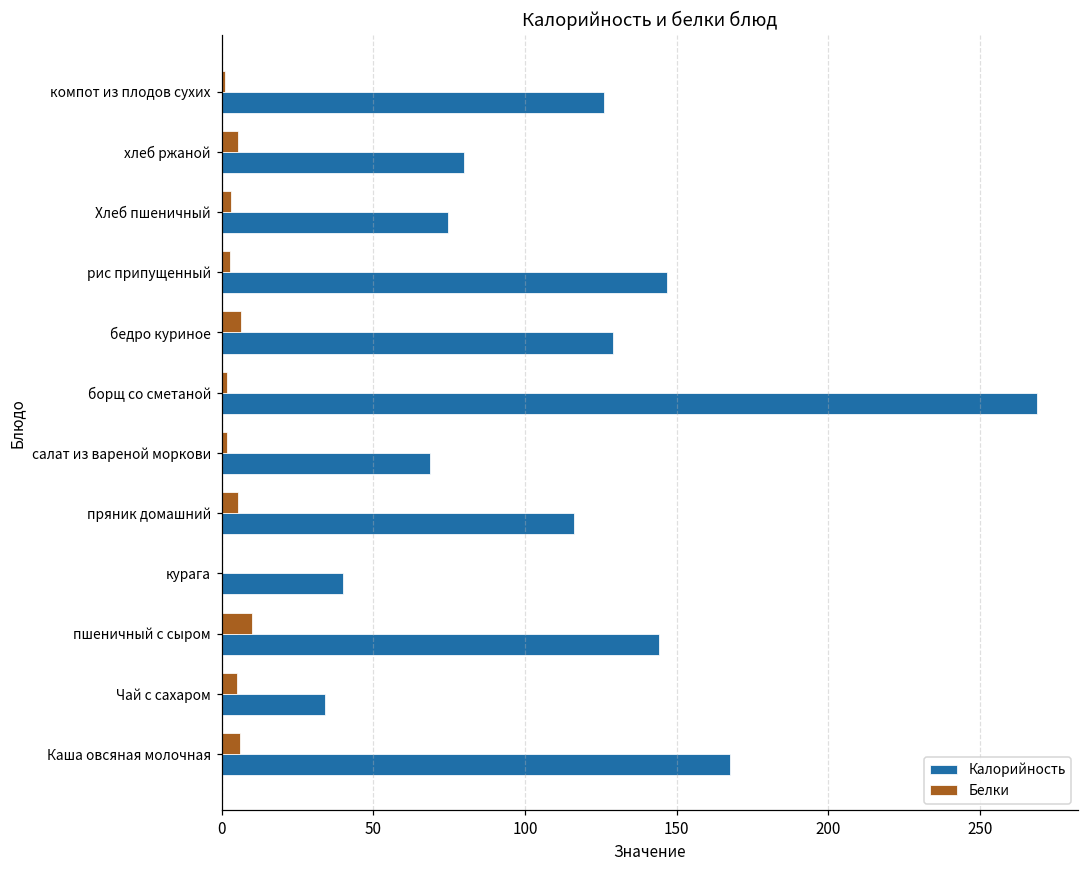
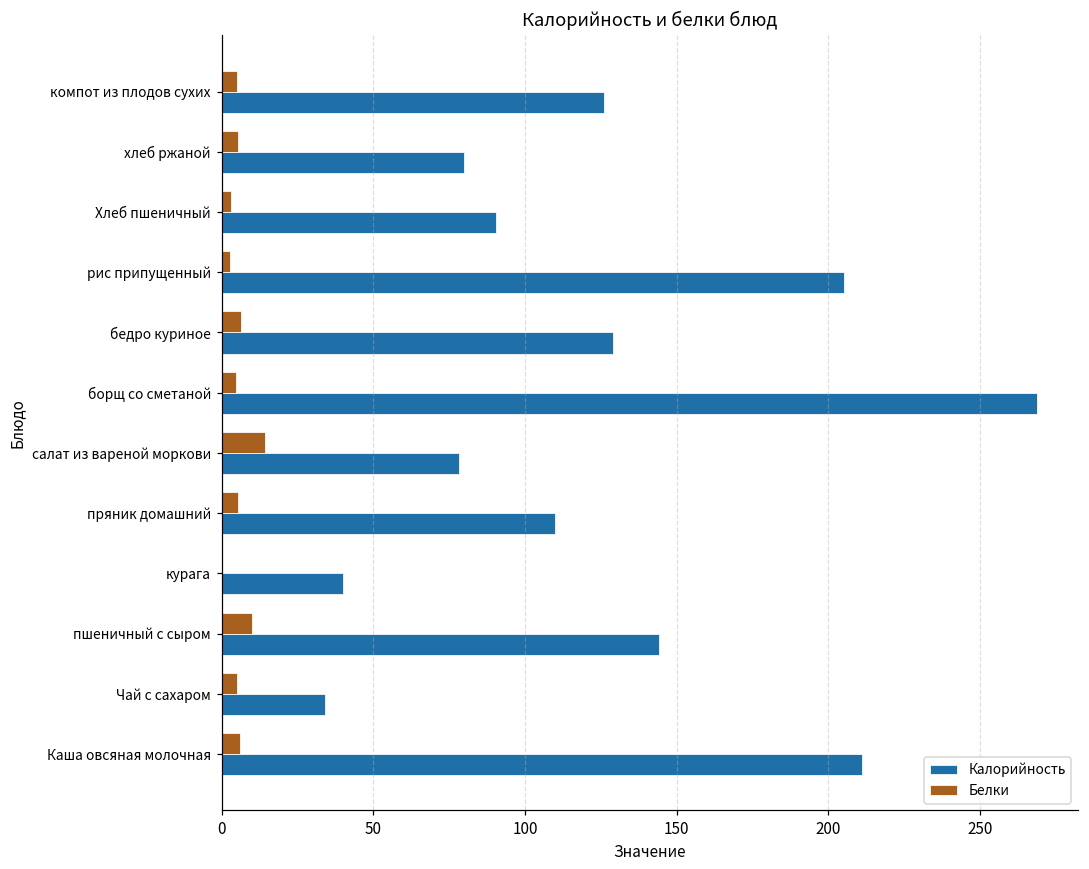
  {
    "Калорийность": {
      "компот из плодов сухих": 126,
      "хлеб ржаной": 80,
-     "Хлеб пшеничный": 75,
-     "рис припущенный": 147,
+     "Хлеб пшеничный": 90,
+     "рис припущенный": 205,
      "бедро куриное": 129,
      "борщ со сметаной": 269,
-     "салат из вареной моркови": 69,
-     "пряник домашний": 116,
+     "салат из вареной моркови": 78,
+     "пряник домашний": 110,
      "курага": 40,
      "пшеничный с сыром": 144,
      "Чай с сахаром": 34,
-     "Каша овсяная молочная": 168
+     "Каша овсяная молочная": 211
    },
    "Белки": {
-     "компот из плодов сухих": 1,
+     "компот из плодов сухих": 5,
      "хлеб ржаной": 5,
      "Хлеб пшеничный": 3,
      "рис припущенный": 3,
      "бедро куриное": 6,
-     "борщ со сметаной": 2,
-     "салат из вареной моркови": 2,
+     "борщ со сметаной": 5,
+     "салат из вареной моркови": 14,
      "пряник домашний": 5,
      "курага": 0,
      "пшеничный с сыром": 10,
      "Чай с сахаром": 5,
      "Каша овсяная молочная": 6
    }
  }
